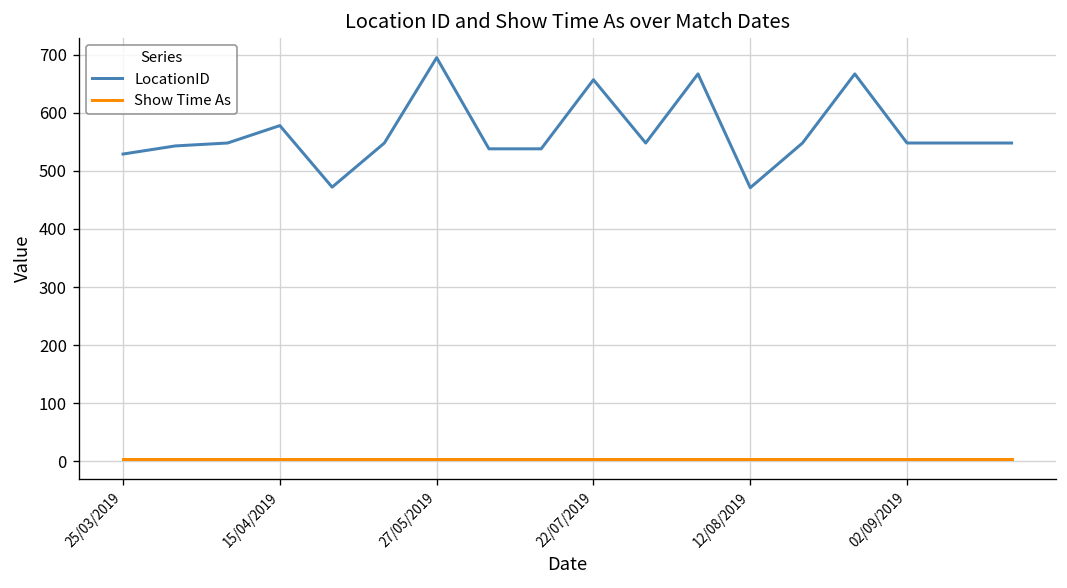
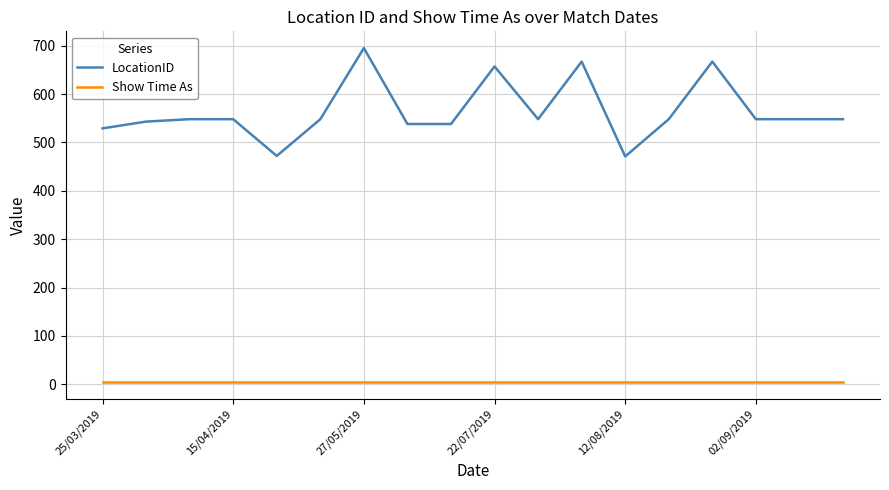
  {
    "LocationID": {
      "25/03/2019": 530,
-     "15/04/2019": 580,
+     "15/04/2019": 550,
      "27/05/2019": 700,
      "22/07/2019": 660,
      "12/08/2019": 470,
      "02/09/2019": 550
    },
    "Show Time As": {
      "25/03/2019": 0,
      "15/04/2019": 0,
      "27/05/2019": 0,
      "22/07/2019": 0,
      "12/08/2019": 0,
      "02/09/2019": 0
    }
  }
